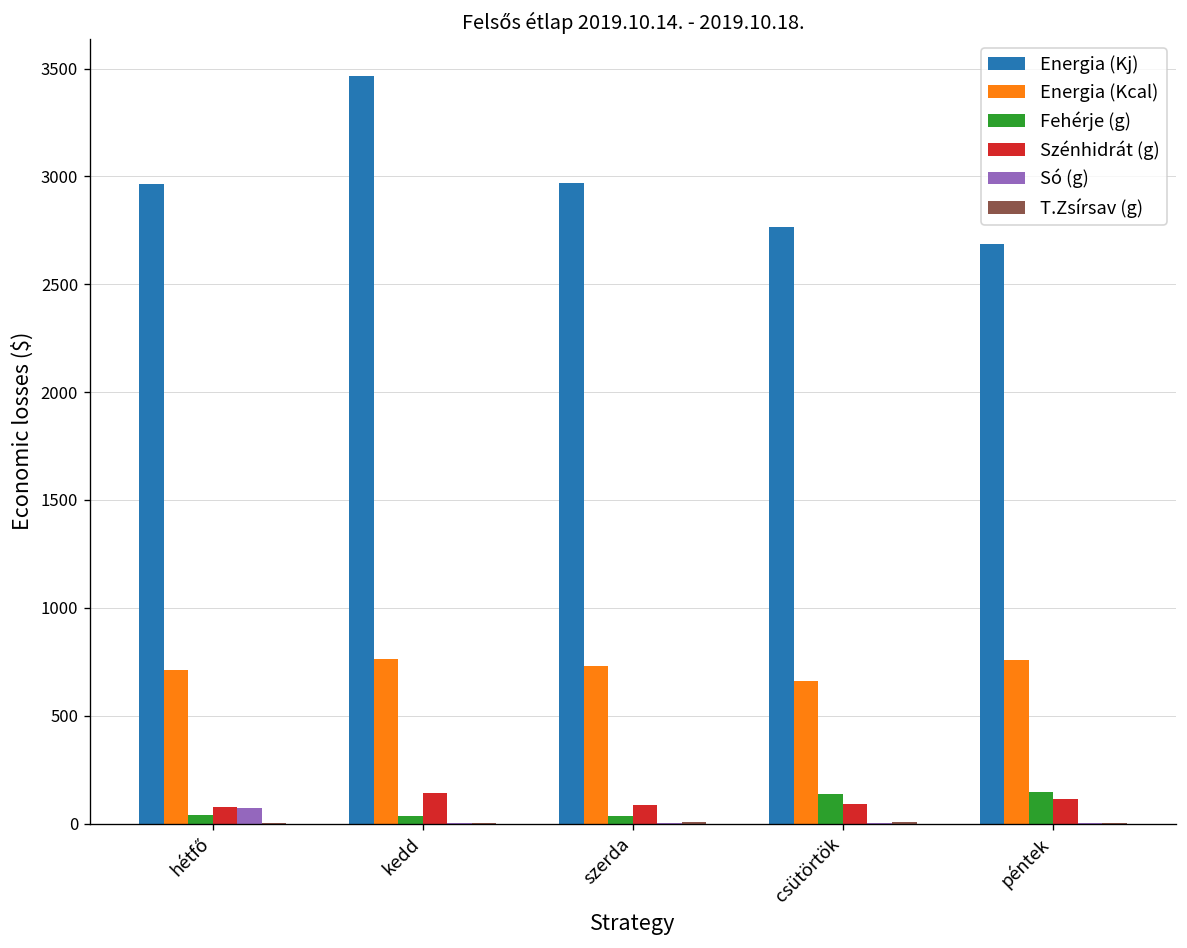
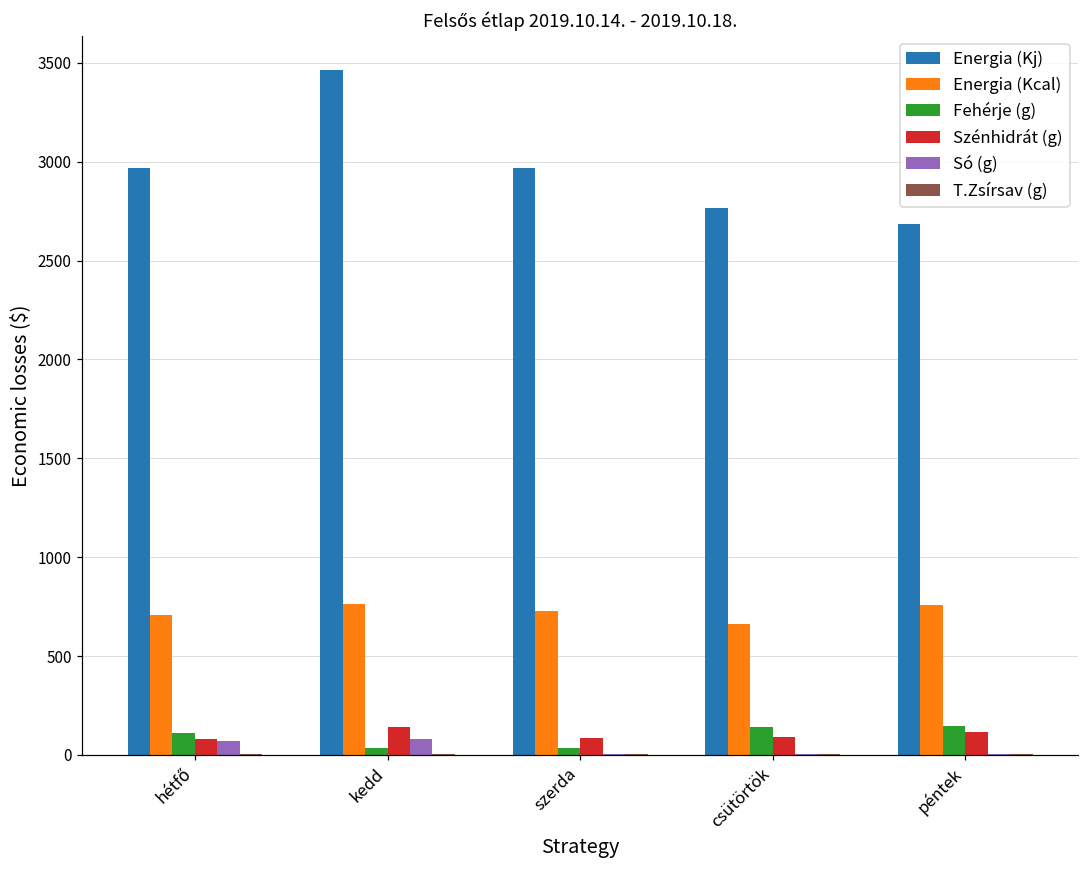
  {
    "Energia (Kj)": {
      "hétfő": 2970,
      "kedd": 3460,
      "szerda": 2970,
      "csütörtök": 2770,
      "péntek": 2690
    },
    "Energia (Kcal)": {
      "hétfő": 710,
      "kedd": 760,
      "szerda": 730,
      "csütörtök": 660,
      "péntek": 760
    },
    "Fehérje (g)": {
-     "hétfő": 40,
+     "hétfő": 110,
      "kedd": 30,
      "szerda": 40,
      "csütörtök": 140,
      "péntek": 140
    },
    "Szénhidrát (g)": {
      "hétfő": 80,
      "kedd": 140,
      "szerda": 90,
      "csütörtök": 90,
      "péntek": 110
    },
    "Só (g)": {
      "hétfő": 70,
-     "kedd": 0
+     "kedd": 80
    }
  }
